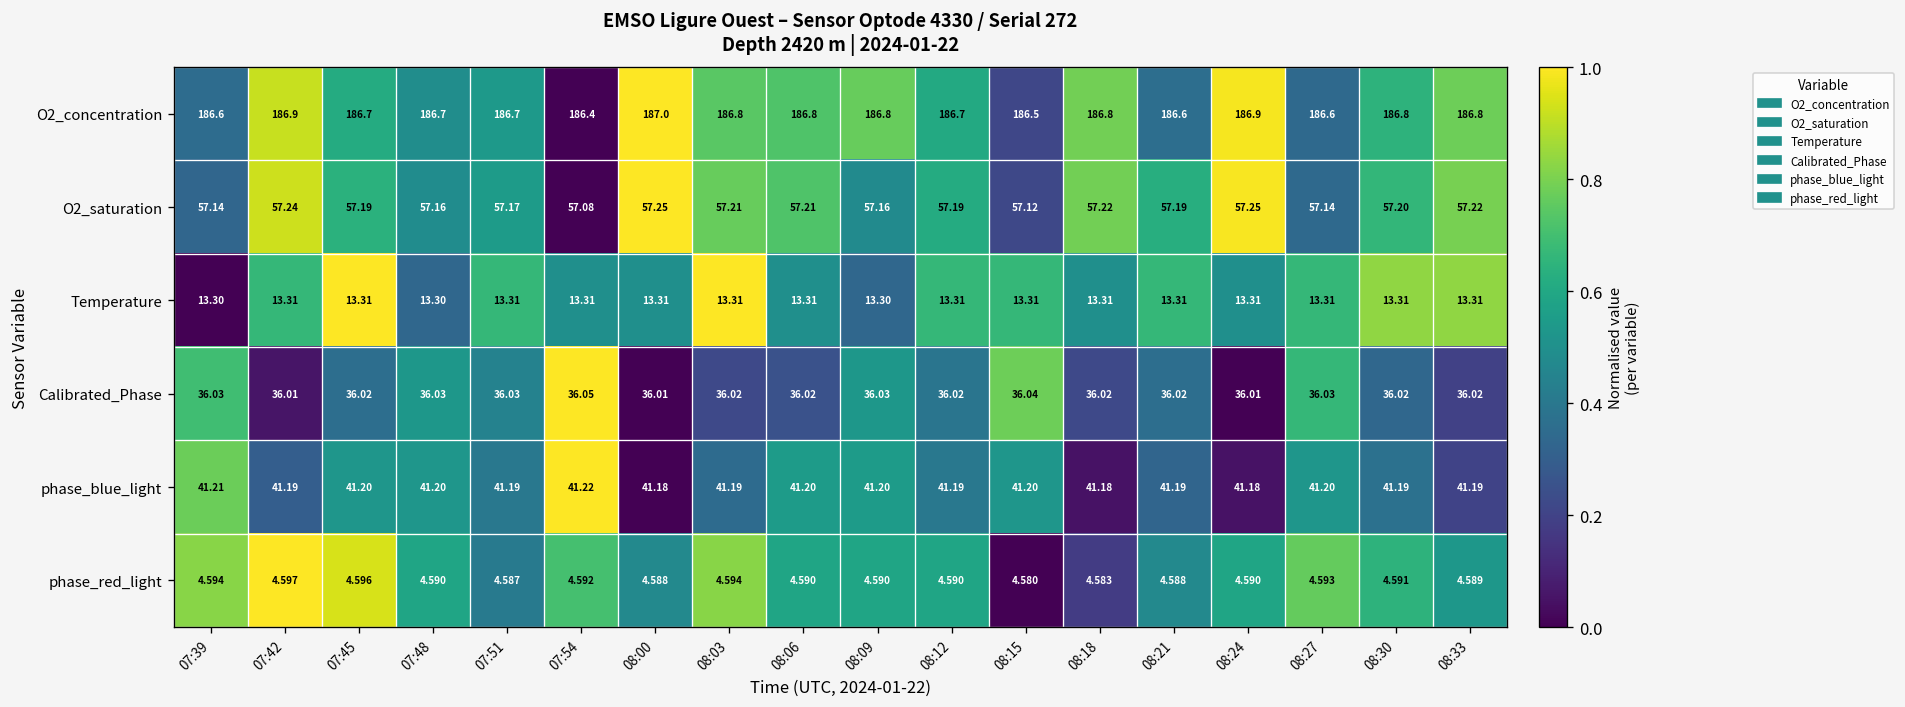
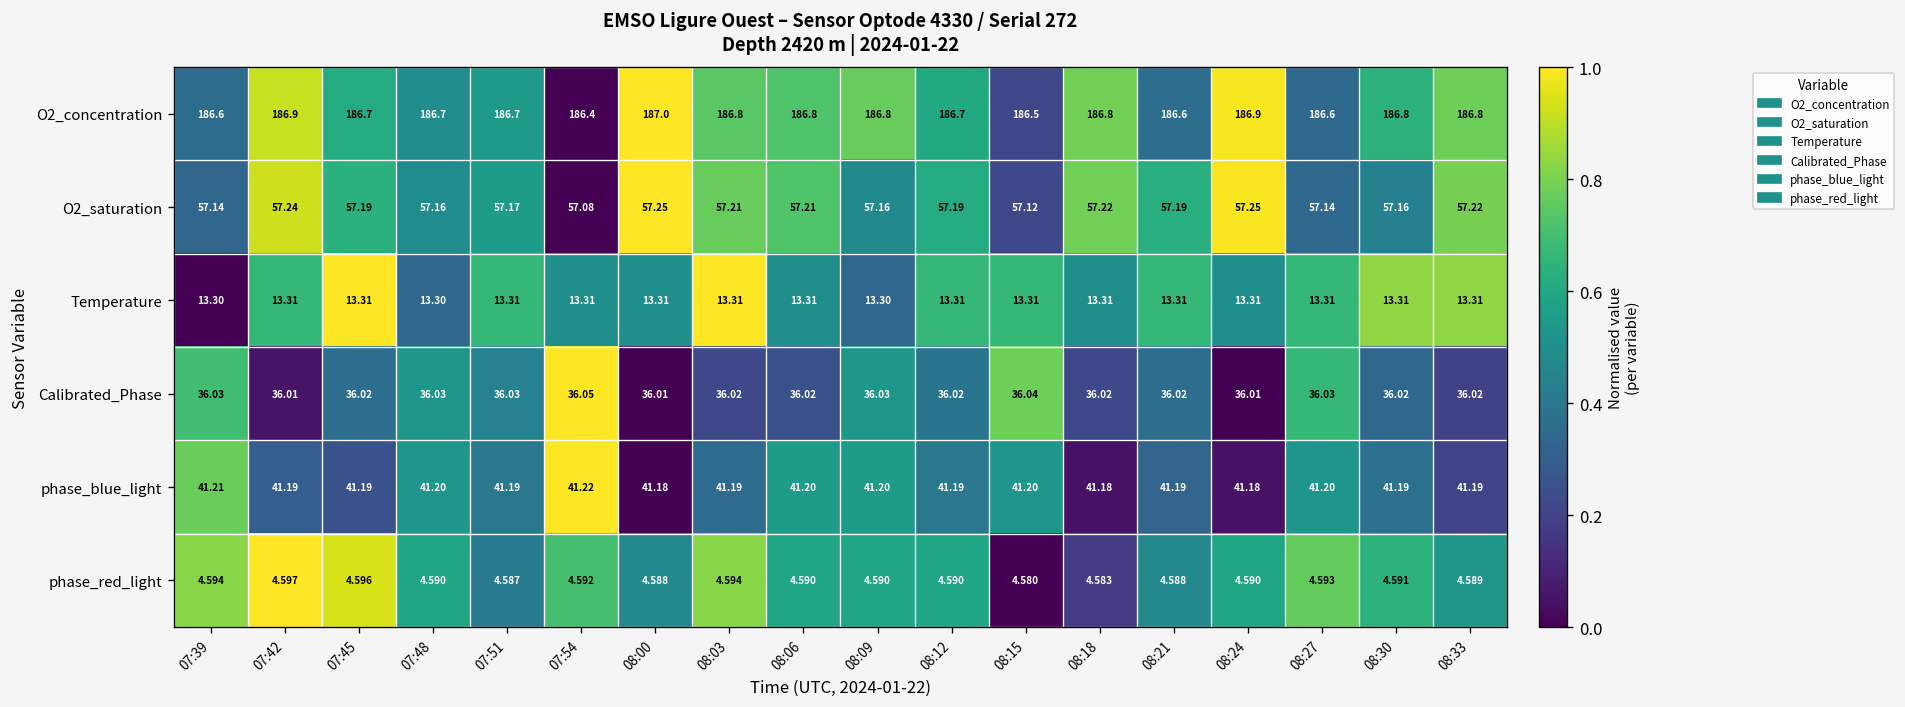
  {
    "O2_concentration": {
      "07:39": 186.6,
      "07:42": 186.9,
      "07:45": 186.7,
      "07:48": 186.7,
      "07:51": 186.7,
      "07:54": 186.4,
      "08:00": 187.0,
      "08:03": 186.8,
      "08:06": 186.8,
      "08:09": 186.8,
      "08:12": 186.7,
      "08:15": 186.5,
      "08:18": 186.8,
      "08:21": 186.6,
      "08:24": 186.9,
      "08:27": 186.6,
      "08:30": 186.8,
      "08:33": 186.8
    },
    "O2_saturation": {
      "07:39": 57.14,
      "07:42": 57.24,
      "07:45": 57.19,
      "07:48": 57.16,
      "07:51": 57.17,
      "07:54": 57.08,
      "08:00": 57.25,
      "08:03": 57.21,
      "08:06": 57.21,
      "08:09": 57.16,
      "08:12": 57.19,
      "08:15": 57.12,
      "08:18": 57.22,
      "08:21": 57.19,
      "08:24": 57.25,
      "08:27": 57.14,
-     "08:30": 57.20,
+     "08:30": 57.16,
      "08:33": 57.22
    },
    "Temperature": {
      "07:39": 13.30,
      "07:42": 13.31,
      "07:45": 13.31,
      "07:48": 13.30,
      "07:51": 13.31,
      "07:54": 13.31,
      "08:00": 13.31,
      "08:03": 13.31,
      "08:06": 13.31,
      "08:09": 13.30,
      "08:12": 13.31,
      "08:15": 13.31,
      "08:18": 13.31,
      "08:21": 13.31,
      "08:24": 13.31,
      "08:27": 13.31,
      "08:30": 13.31,
      "08:33": 13.31
    },
    "Calibrated_Phase": {
      "07:39": 36.03,
      "07:42": 36.01,
      "07:45": 36.02,
      "07:48": 36.03,
      "07:51": 36.03,
      "07:54": 36.05,
      "08:00": 36.01,
      "08:03": 36.02,
      "08:06": 36.02,
      "08:09": 36.03,
      "08:12": 36.02,
      "08:15": 36.04,
      "08:18": 36.02,
      "08:21": 36.02,
      "08:24": 36.01,
      "08:27": 36.03,
      "08:30": 36.02,
      "08:33": 36.02
    },
    "phase_blue_light": {
      "07:39": 41.21,
      "07:42": 41.19,
-     "07:45": 41.20,
+     "07:45": 41.19,
      "07:48": 41.20,
      "07:51": 41.19,
      "07:54": 41.22,
      "08:00": 41.18,
      "08:03": 41.19,
      "08:06": 41.20,
      "08:09": 41.20,
      "08:12": 41.19,
      "08:15": 41.20,
      "08:18": 41.18,
      "08:21": 41.19,
      "08:24": 41.18,
      "08:27": 41.20,
      "08:30": 41.19,
      "08:33": 41.19
    },
    "phase_red_light": {
      "07:39": 4.594,
      "07:42": 4.597,
      "07:45": 4.596,
      "07:48": 4.590,
      "07:51": 4.587,
      "07:54": 4.592,
      "08:00": 4.588,
      "08:03": 4.594,
      "08:06": 4.590,
      "08:09": 4.590,
      "08:12": 4.590,
      "08:15": 4.580,
      "08:18": 4.583,
      "08:21": 4.588,
      "08:24": 4.590,
      "08:27": 4.593,
      "08:30": 4.591,
      "08:33": 4.589
    }
  }
